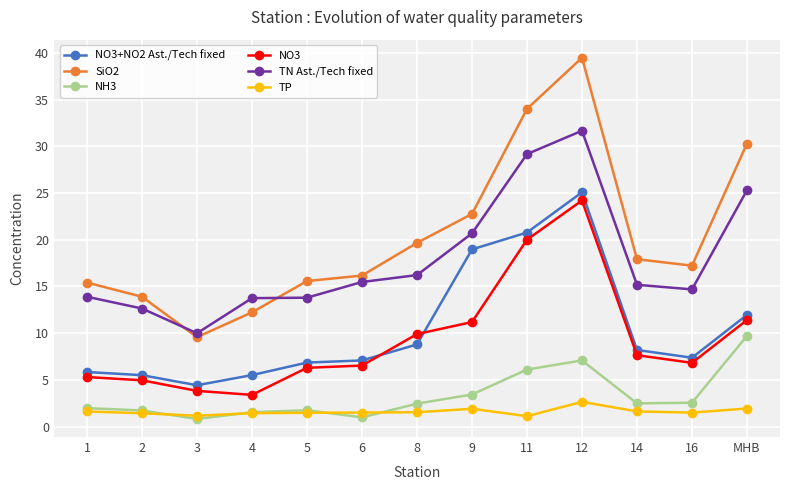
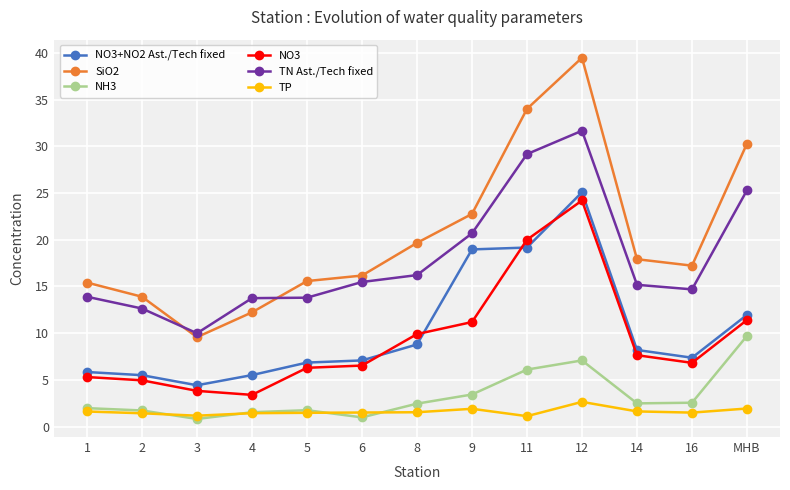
  {
    "NO3+NO2 Ast./Tech fixed": {
      "1": 6,
      "2": 6,
      "3": 4,
      "4": 6,
      "5": 7,
      "6": 7,
      "8": 9,
      "9": 19,
-     "11": 21,
+     "11": 19,
      "12": 25,
      "14": 8,
      "16": 7,
      "MHB": 12
    },
    "SiO2": {
      "1": 15,
      "2": 14,
      "3": 10,
      "4": 12,
      "5": 16,
      "6": 16,
      "8": 20,
      "9": 23,
      "11": 34,
      "12": 40,
      "14": 18,
      "16": 17,
      "MHB": 30
    },
    "NH3": {
      "1": 2,
      "2": 2,
      "3": 1,
      "5": 2,
      "6": 1,
      "8": 2,
      "9": 3,
      "11": 6,
      "12": 7,
      "14": 2,
      "16": 3,
      "MHB": 10
    },
    "NO3": {
      "1": 5,
      "2": 5,
      "3": 4,
      "4": 3,
      "5": 6,
      "6": 7,
      "8": 10,
      "9": 11,
      "11": 20,
      "12": 24,
      "14": 8,
      "16": 7,
      "MHB": 11
    },
    "TN Ast./Tech fixed": {
      "1": 14,
      "2": 13,
      "3": 10,
      "4": 14,
      "5": 14,
      "6": 15,
      "8": 16,
      "9": 21,
      "11": 29,
      "12": 32,
      "14": 15,
      "16": 15,
      "MHB": 25
    },
    "TP": {
      "1": 2,
      "2": 1,
      "3": 1,
      "5": 1,
      "6": 2,
      "8": 2,
      "9": 2,
      "11": 1,
      "12": 3,
      "14": 2,
      "16": 1,
      "MHB": 2
    }
  }
